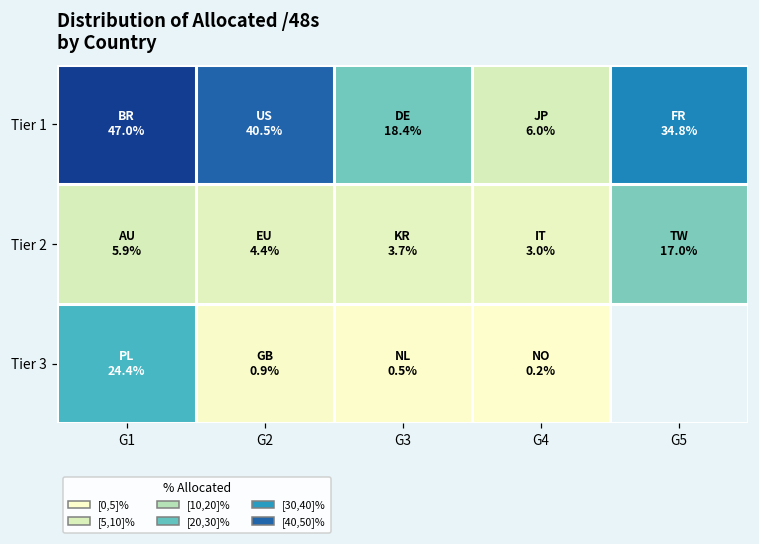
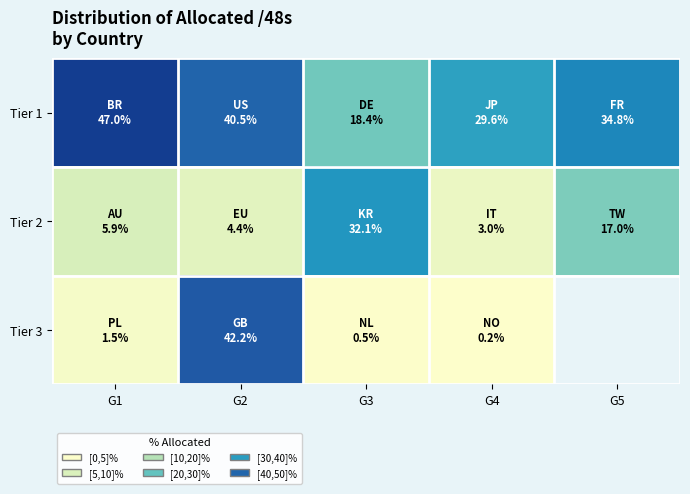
  {
    "Tier 1": {
      "G1": "47.0%",
      "G2": "40.5%",
      "G3": "18.4%",
-     "G4": "6.0%",
+     "G4": "29.6%",
      "G5": "34.8%"
    },
    "Tier 2": {
      "G1": "5.9%",
      "G2": "4.4%",
-     "G3": "3.7%",
+     "G3": "32.1%",
      "G4": "3.0%",
      "G5": "17.0%"
    },
    "Tier 3": {
-     "G1": "24.4%",
-     "G2": "0.9%",
+     "G1": "1.5%",
+     "G2": "42.2%",
      "G3": "0.5%",
      "G4": "0.2%"
    }
  }
